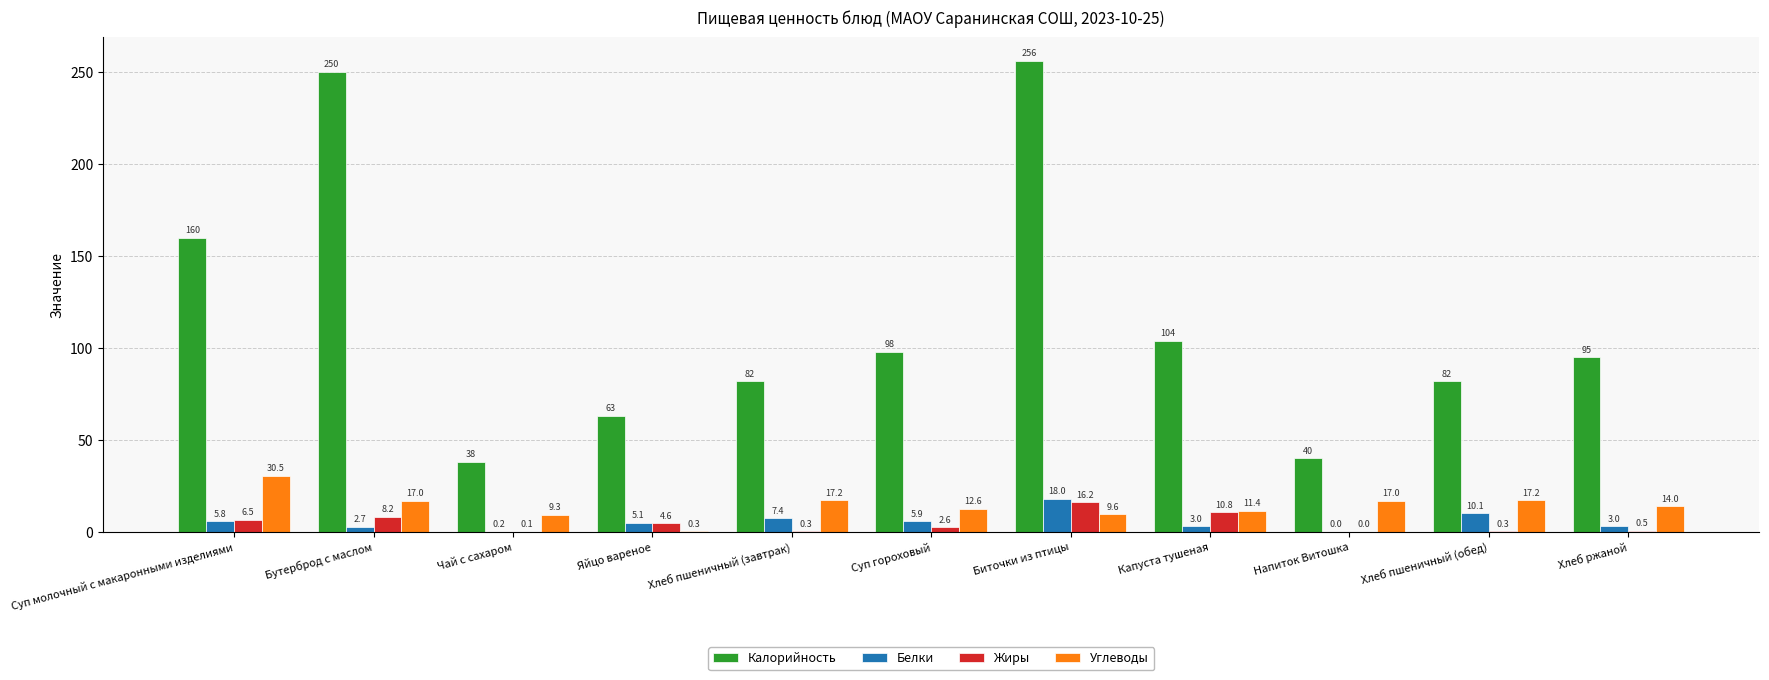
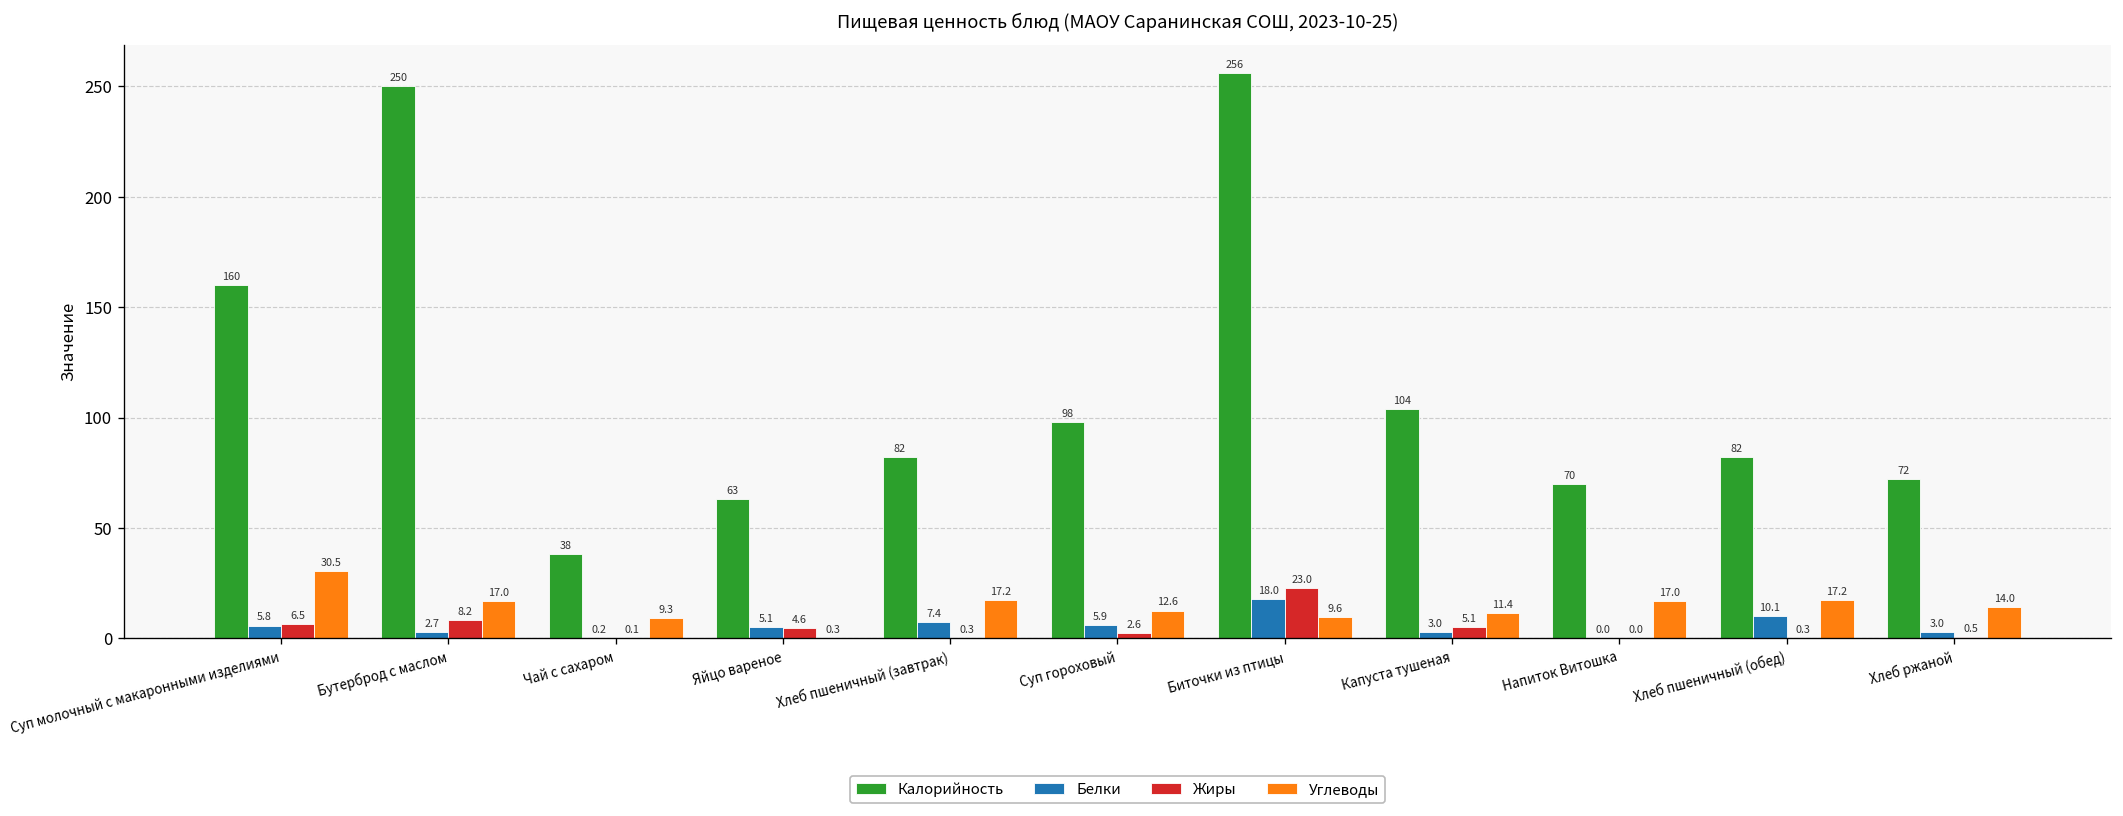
  {
    "Калорийность": {
      "Суп молочный с макаронными изделиями": 160,
      "Бутерброд с маслом": 250,
      "Чай с сахаром": 38,
      "Яйцо вареное": 63,
      "Хлеб пшеничный (завтрак)": 82,
      "Суп гороховый": 98,
      "Биточки из птицы": 256,
      "Капуста тушеная": 104,
-     "Напиток Витошка": 40,
+     "Напиток Витошка": 70,
      "Хлеб пшеничный (обед)": 82,
-     "Хлеб ржаной": 95
+     "Хлеб ржаной": 72
    },
    "Белки": {
      "Суп молочный с макаронными изделиями": 5.8,
      "Бутерброд с маслом": 2.7,
      "Чай с сахаром": 0.2,
      "Яйцо вареное": 5.1,
      "Хлеб пшеничный (завтрак)": 7.4,
      "Суп гороховый": 5.9,
      "Биточки из птицы": 18.0,
      "Капуста тушеная": 3.0,
      "Напиток Витошка": 0.0,
      "Хлеб пшеничный (обед)": 10.1,
      "Хлеб ржаной": 3.0
    },
    "Жиры": {
      "Суп молочный с макаронными изделиями": 6.5,
      "Бутерброд с маслом": 8.2,
      "Чай с сахаром": 0.1,
      "Яйцо вареное": 4.6,
      "Хлеб пшеничный (завтрак)": 0.3,
      "Суп гороховый": 2.6,
-     "Биточки из птицы": 16.2,
-     "Капуста тушеная": 10.8,
+     "Биточки из птицы": 23.0,
+     "Капуста тушеная": 5.1,
      "Напиток Витошка": 0.0,
      "Хлеб пшеничный (обед)": 0.3,
      "Хлеб ржаной": 0.5
    },
    "Углеводы": {
      "Суп молочный с макаронными изделиями": 30.5,
      "Бутерброд с маслом": 17.0,
      "Чай с сахаром": 9.3,
      "Яйцо вареное": 0.3,
      "Хлеб пшеничный (завтрак)": 17.2,
      "Суп гороховый": 12.6,
      "Биточки из птицы": 9.6,
      "Капуста тушеная": 11.4,
      "Напиток Витошка": 17.0,
      "Хлеб пшеничный (обед)": 17.2,
      "Хлеб ржаной": 14.0
    }
  }
